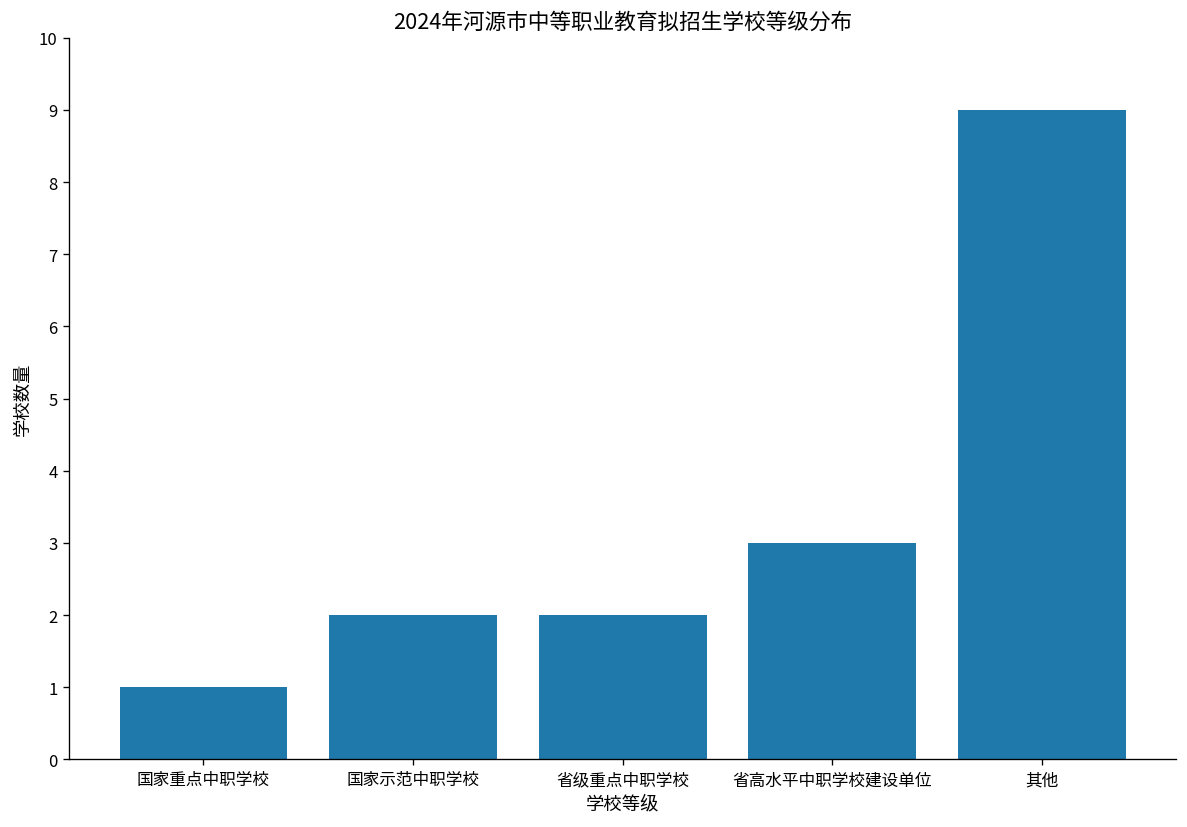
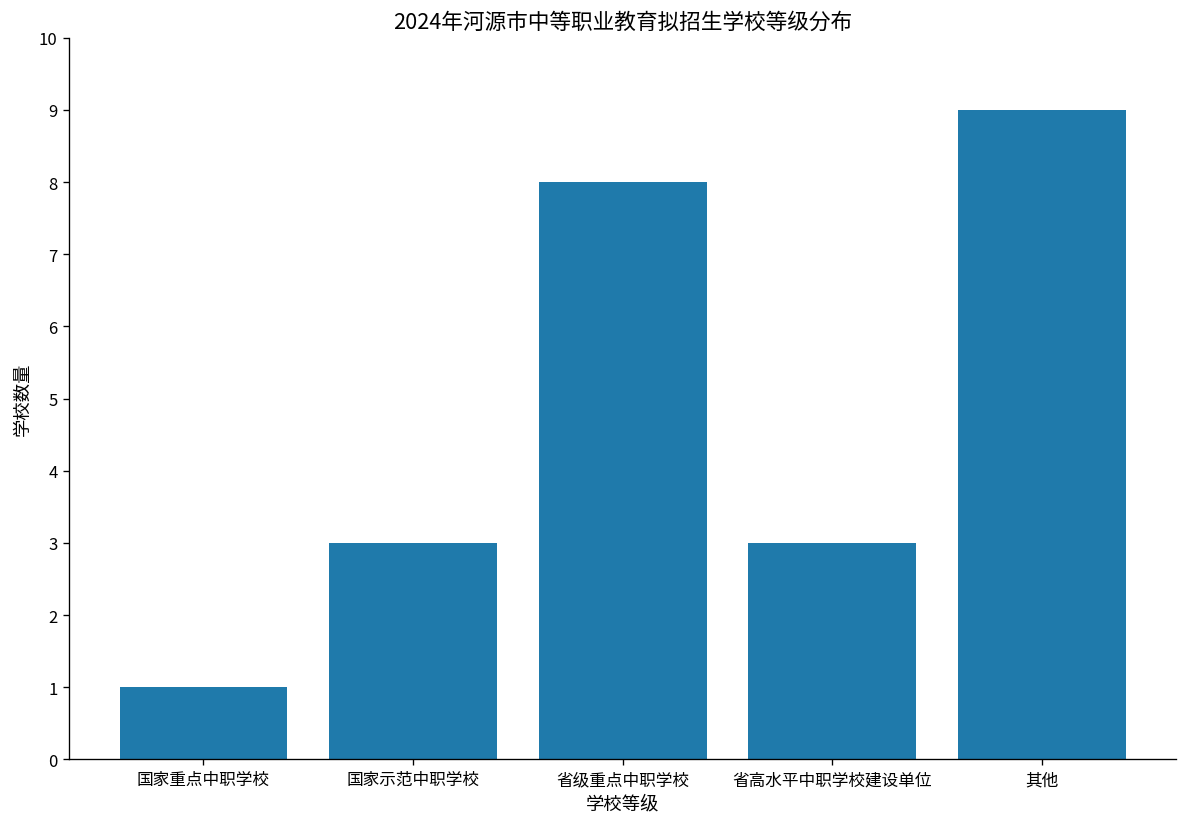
  {
    "国家重点中职学校": 1,
-   "国家示范中职学校": 2,
-   "省级重点中职学校": 2,
+   "国家示范中职学校": 3,
+   "省级重点中职学校": 8,
    "省高水平中职学校建设单位": 3,
    "其他": 9
  }
